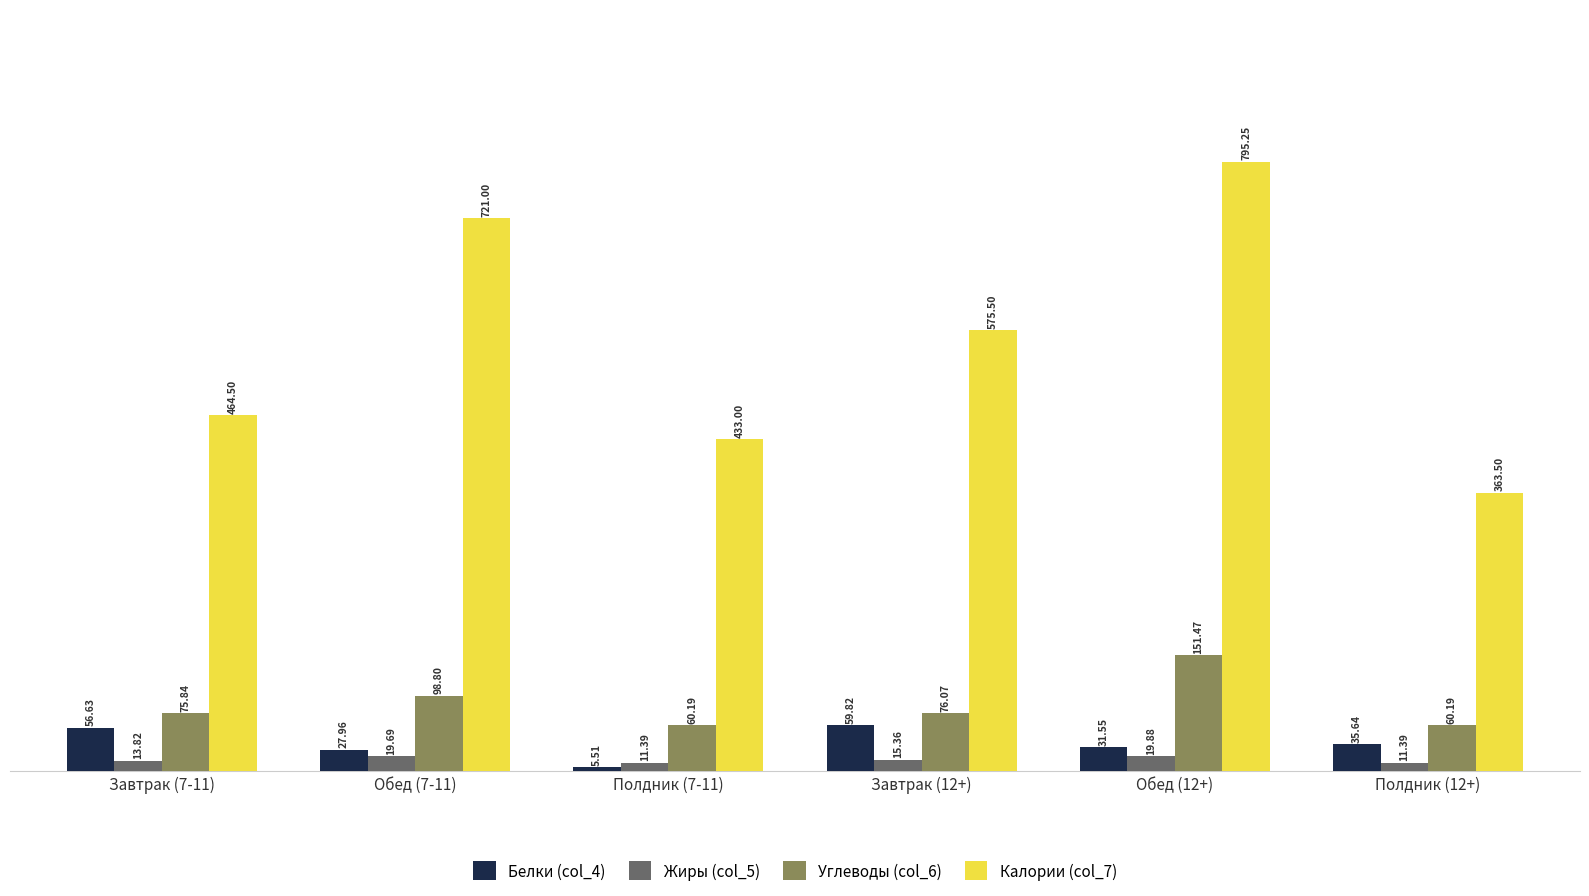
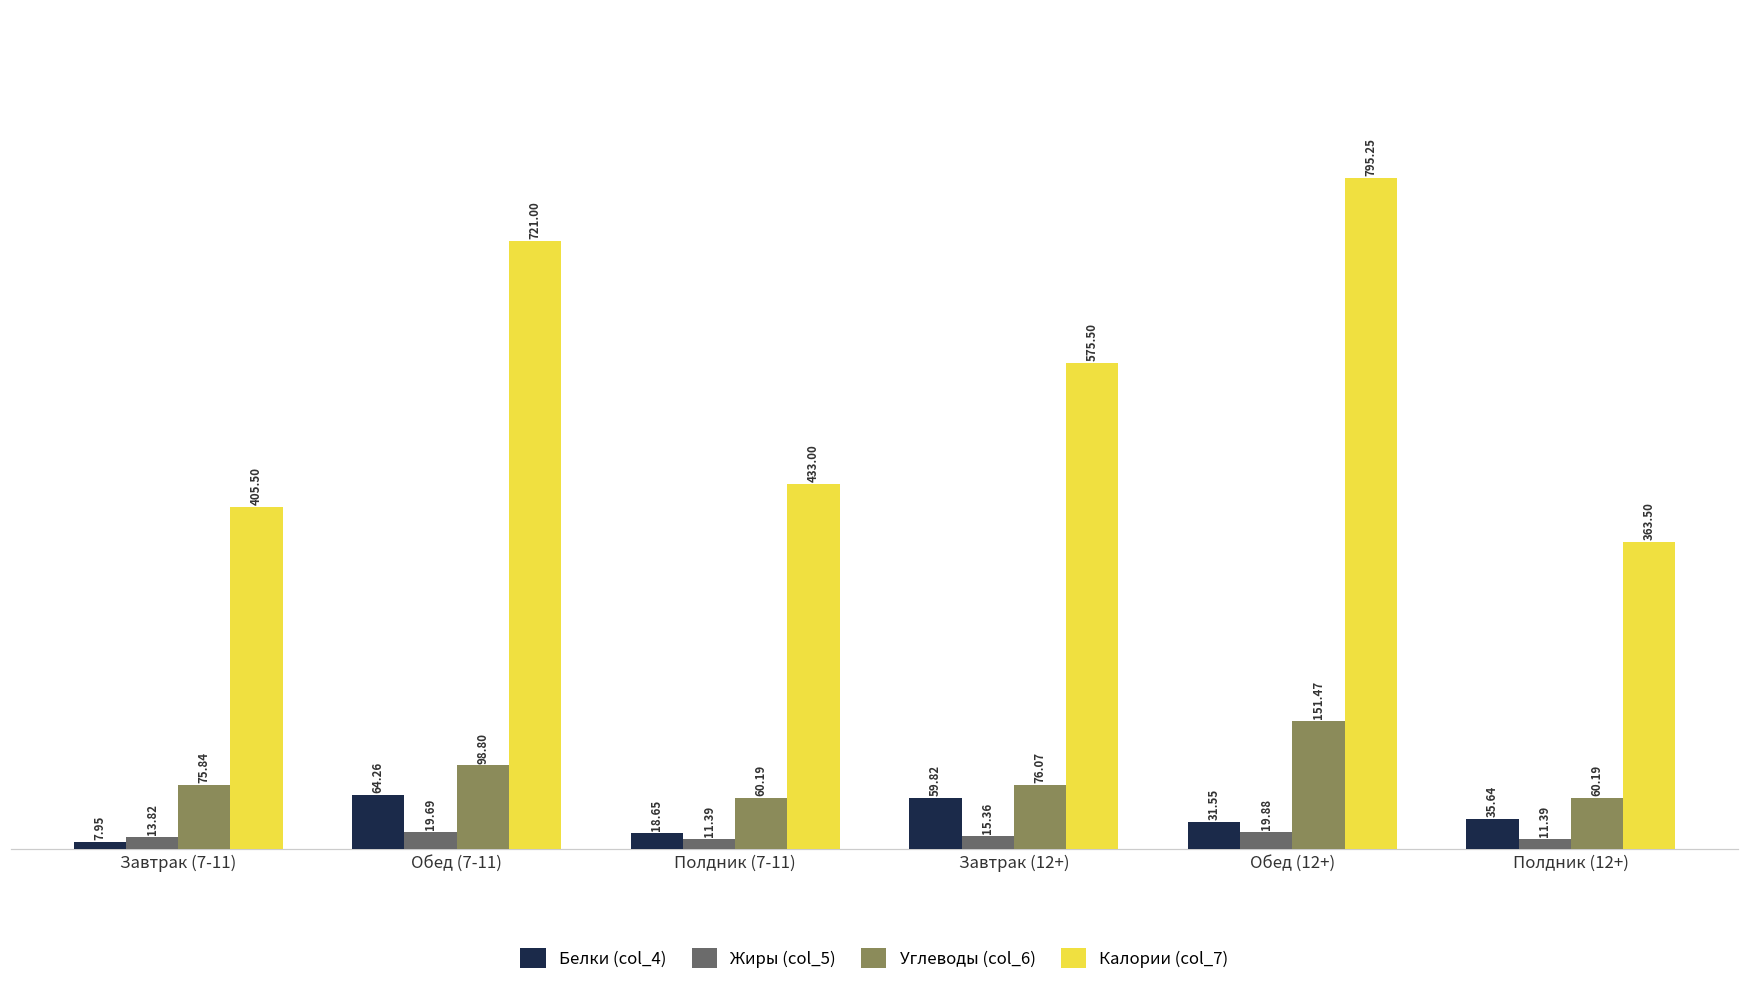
  {
    "Белки (col_4)": {
-     "Завтрак (7-11)": 56.63,
-     "Обед (7-11)": 27.96,
-     "Полдник (7-11)": 5.51,
+     "Завтрак (7-11)": 7.95,
+     "Обед (7-11)": 64.26,
+     "Полдник (7-11)": 18.65,
      "Завтрак (12+)": 59.82,
      "Обед (12+)": 31.55,
      "Полдник (12+)": 35.64
    },
    "Калории (col_7)": {
-     "Завтрак (7-11)": 464.50,
+     "Завтрак (7-11)": 405.50,
      "Обед (7-11)": 721.00,
      "Полдник (7-11)": 433.00,
      "Завтрак (12+)": 575.50,
      "Обед (12+)": 795.25,
      "Полдник (12+)": 363.50
    }
  }
